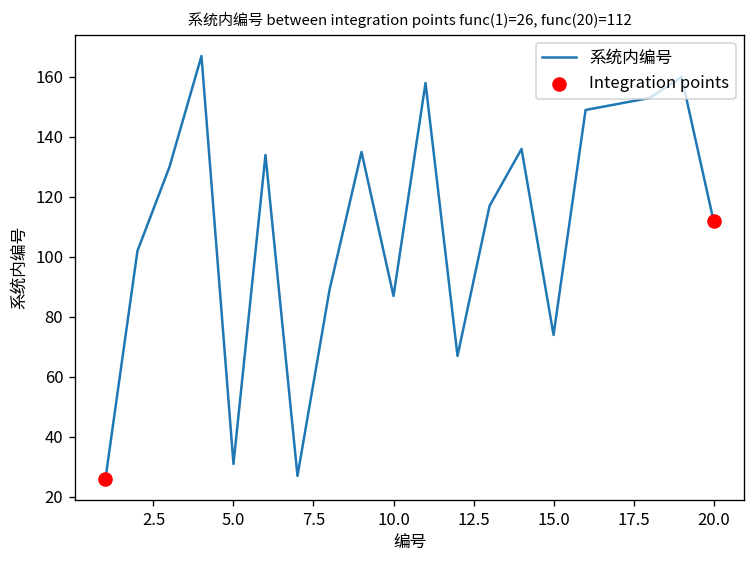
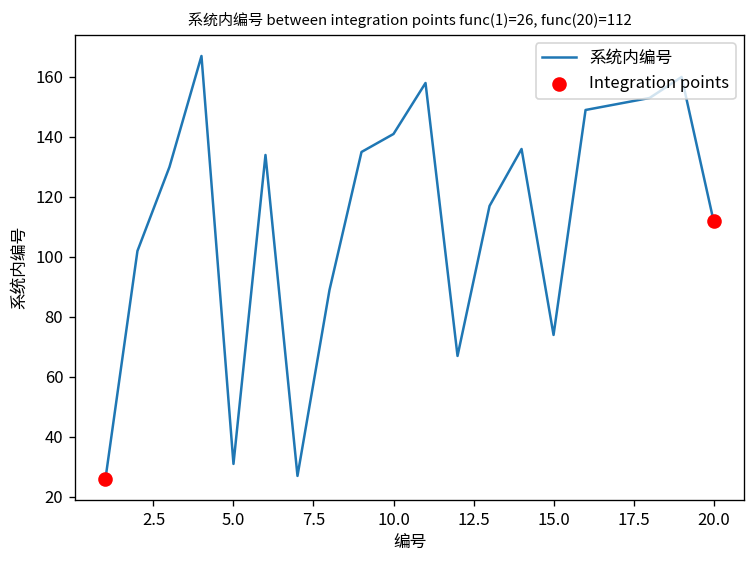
  {
    "系统内编号": {
      "5.0": 31,
-     "10.0": 87,
+     "10.0": 141,
      "15.0": 74
    }
  }
